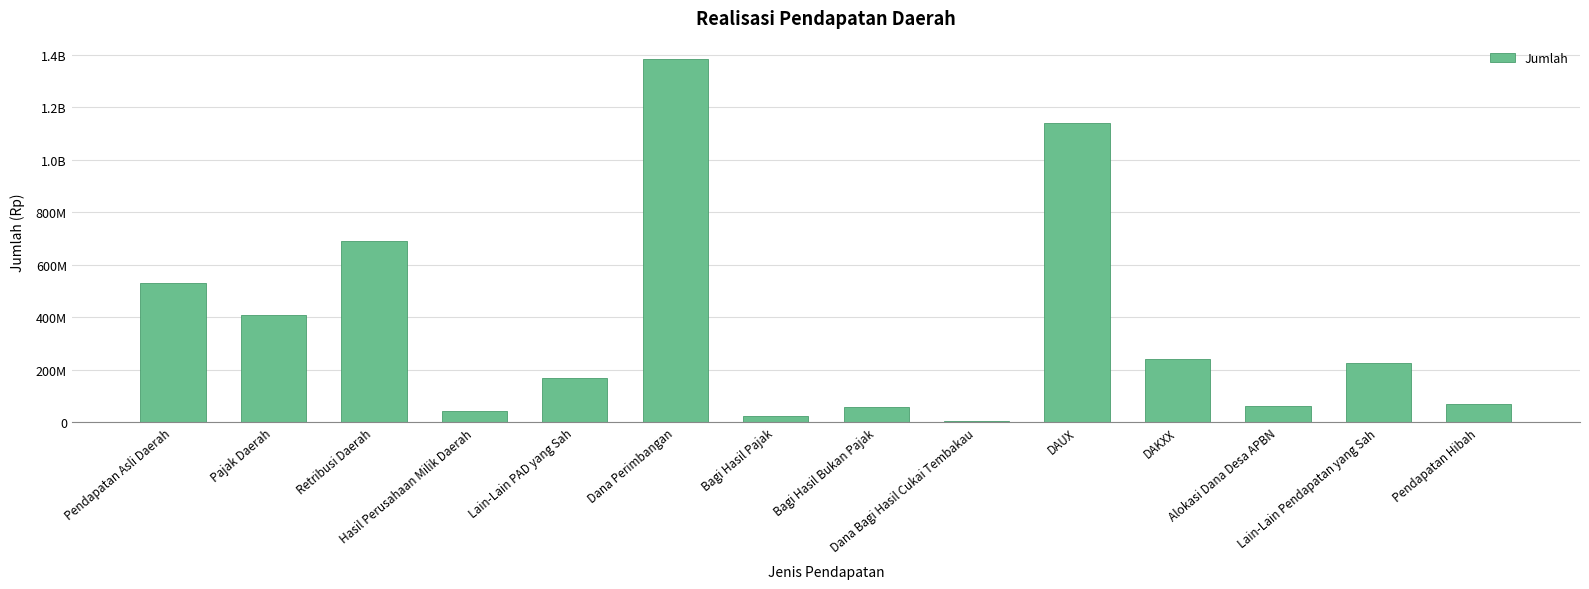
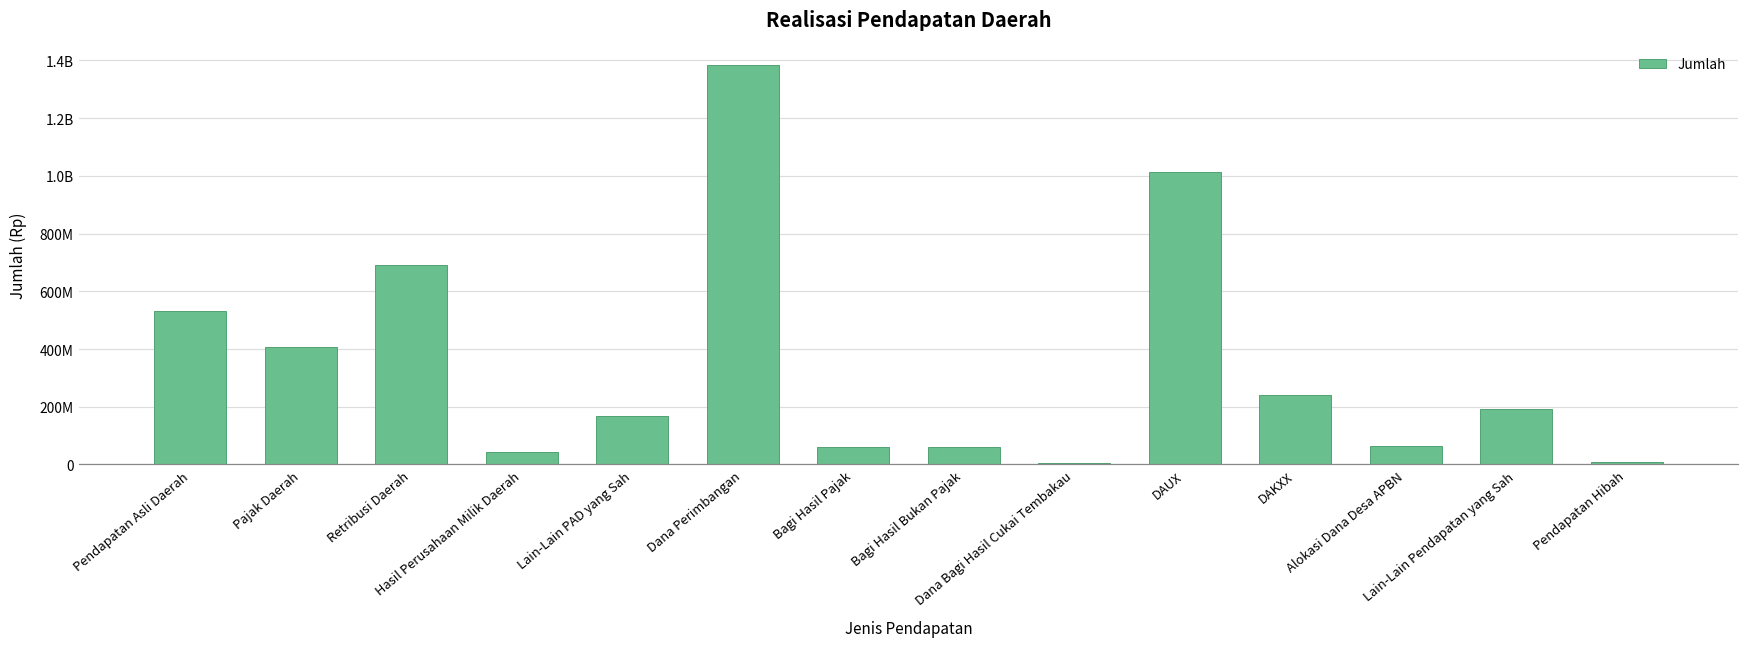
  {
    "Pendapatan Asli Daerah": 530000000,
    "Pajak Daerah": 410000000,
    "Retribusi Daerah": 690000000,
    "Hasil Perusahaan Milik Daerah": 40000000,
    "Lain-Lain PAD yang Sah": 170000000,
    "Dana Perimbangan": 1380000000,
-   "Bagi Hasil Pajak": 30000000,
+   "Bagi Hasil Pajak": 60000000,
    "Bagi Hasil Bukan Pajak": 60000000,
-   "DAUX": 1140000000,
+   "DAUX": 1010000000,
    "DAKXX": 240000000,
    "Alokasi Dana Desa APBN": 60000000,
-   "Lain-Lain Pendapatan yang Sah": 230000000,
-   "Pendapatan Hibah": 70000000
+   "Lain-Lain Pendapatan yang Sah": 190000000,
+   "Pendapatan Hibah": 10000000
  }
